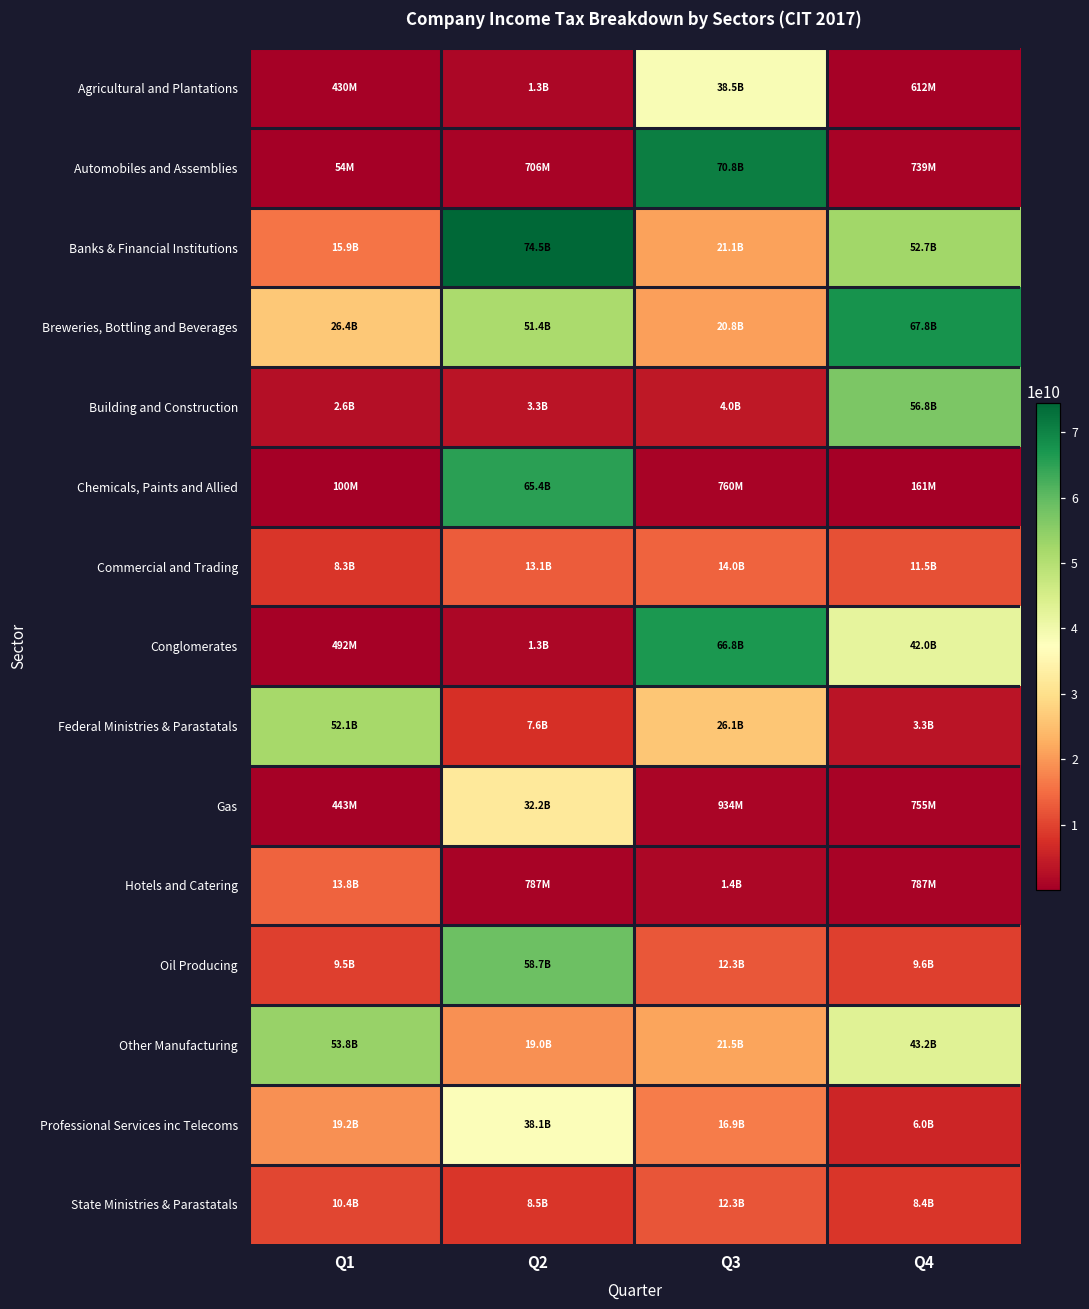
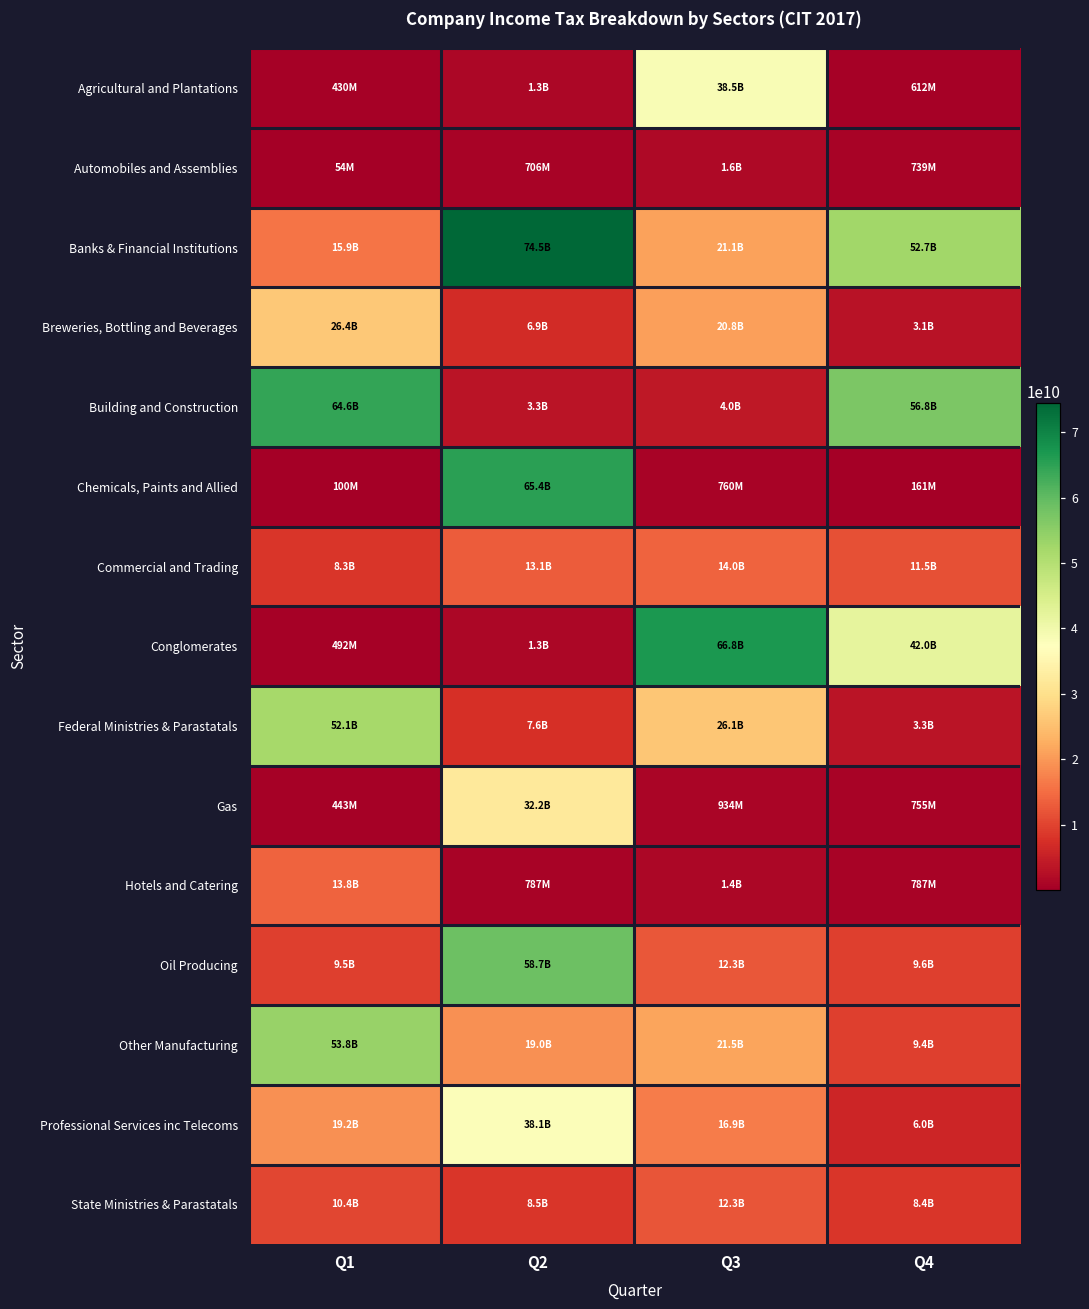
  {
    "Agricultural and Plantations": {
      "Q1": "430M",
      "Q2": "1.3B",
      "Q3": "38.5B",
      "Q4": "612M"
    },
    "Automobiles and Assemblies": {
      "Q1": "54M",
      "Q2": "706M",
-     "Q3": "70.8B",
+     "Q3": "1.6B",
      "Q4": "739M"
    },
    "Banks & Financial Institutions": {
      "Q1": "15.9B",
      "Q2": "74.5B",
      "Q3": "21.1B",
      "Q4": "52.7B"
    },
    "Breweries, Bottling and Beverages": {
      "Q1": "26.4B",
-     "Q2": "51.4B",
+     "Q2": "6.9B",
      "Q3": "20.8B",
-     "Q4": "67.8B"
+     "Q4": "3.1B"
    },
    "Building and Construction": {
-     "Q1": "2.6B",
+     "Q1": "64.6B",
      "Q2": "3.3B",
      "Q3": "4.0B",
      "Q4": "56.8B"
    },
    "Chemicals, Paints and Allied": {
      "Q1": "100M",
      "Q2": "65.4B",
      "Q3": "760M",
      "Q4": "161M"
    },
    "Commercial and Trading": {
      "Q1": "8.3B",
      "Q2": "13.1B",
      "Q3": "14.0B",
      "Q4": "11.5B"
    },
    "Conglomerates": {
      "Q1": "492M",
      "Q2": "1.3B",
      "Q3": "66.8B",
      "Q4": "42.0B"
    },
    "Federal Ministries & Parastatals": {
      "Q1": "52.1B",
      "Q2": "7.6B",
      "Q3": "26.1B",
      "Q4": "3.3B"
    },
    "Gas": {
      "Q1": "443M",
      "Q2": "32.2B",
      "Q3": "934M",
      "Q4": "755M"
    },
    "Hotels and Catering": {
      "Q1": "13.8B",
      "Q2": "787M",
      "Q3": "1.4B",
      "Q4": "787M"
    },
    "Oil Producing": {
      "Q1": "9.5B",
      "Q2": "58.7B",
      "Q3": "12.3B",
      "Q4": "9.6B"
    },
    "Other Manufacturing": {
      "Q1": "53.8B",
      "Q2": "19.0B",
      "Q3": "21.5B",
-     "Q4": "43.2B"
+     "Q4": "9.4B"
    },
    "Professional Services inc Telecoms": {
      "Q1": "19.2B",
      "Q2": "38.1B",
      "Q3": "16.9B",
      "Q4": "6.0B"
    },
    "State Ministries & Parastatals": {
      "Q1": "10.4B",
      "Q2": "8.5B",
      "Q3": "12.3B",
      "Q4": "8.4B"
    }
  }
